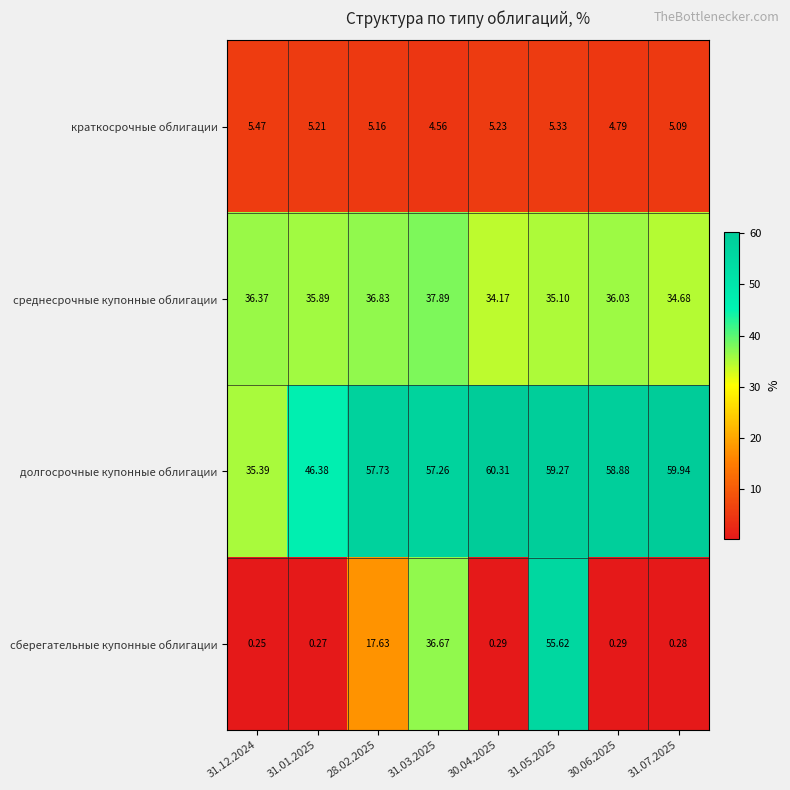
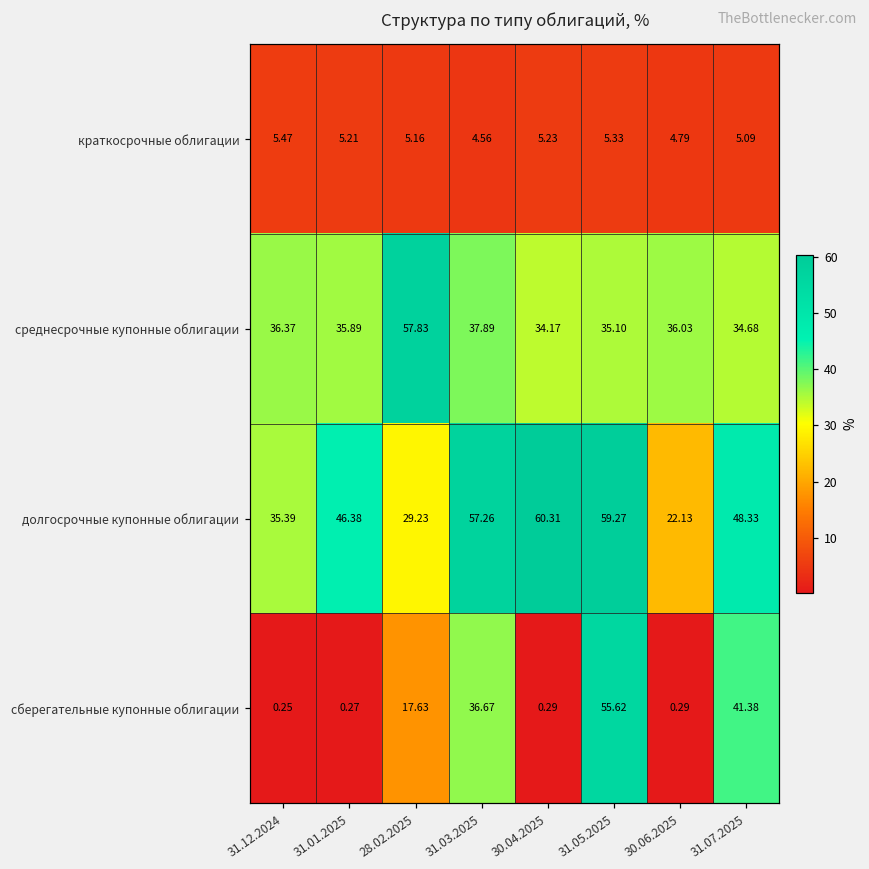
  {
    "краткосрочные облигации": {
      "31.12.2024": 5.47,
      "31.01.2025": 5.21,
      "28.02.2025": 5.16,
      "31.03.2025": 4.56,
      "30.04.2025": 5.23,
      "31.05.2025": 5.33,
      "30.06.2025": 4.79,
      "31.07.2025": 5.09
    },
    "среднесрочные купонные облигации": {
      "31.12.2024": 36.37,
      "31.01.2025": 35.89,
-     "28.02.2025": 36.83,
+     "28.02.2025": 57.83,
      "31.03.2025": 37.89,
      "30.04.2025": 34.17,
      "31.05.2025": 35.10,
      "30.06.2025": 36.03,
      "31.07.2025": 34.68
    },
    "долгосрочные купонные облигации": {
      "31.12.2024": 35.39,
      "31.01.2025": 46.38,
-     "28.02.2025": 57.73,
+     "28.02.2025": 29.23,
      "31.03.2025": 57.26,
      "30.04.2025": 60.31,
      "31.05.2025": 59.27,
-     "30.06.2025": 58.88,
-     "31.07.2025": 59.94
+     "30.06.2025": 22.13,
+     "31.07.2025": 48.33
    },
    "сберегательные купонные облигации": {
      "31.12.2024": 0.25,
      "31.01.2025": 0.27,
      "28.02.2025": 17.63,
      "31.03.2025": 36.67,
      "30.04.2025": 0.29,
      "31.05.2025": 55.62,
      "30.06.2025": 0.29,
-     "31.07.2025": 0.28
+     "31.07.2025": 41.38
    }
  }
